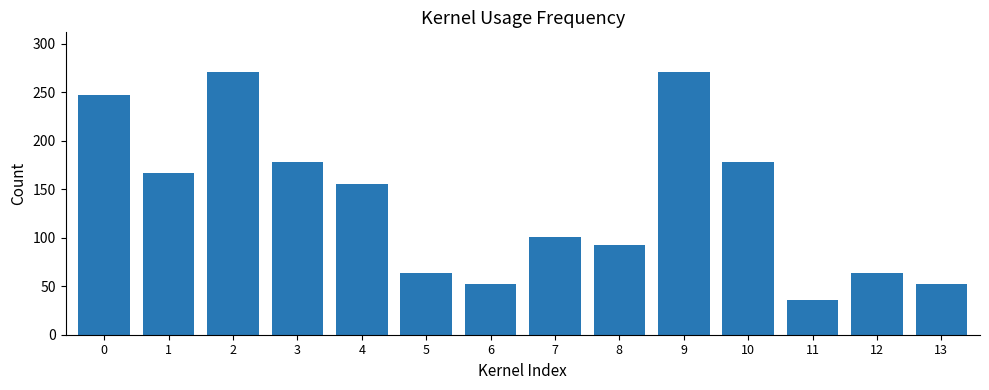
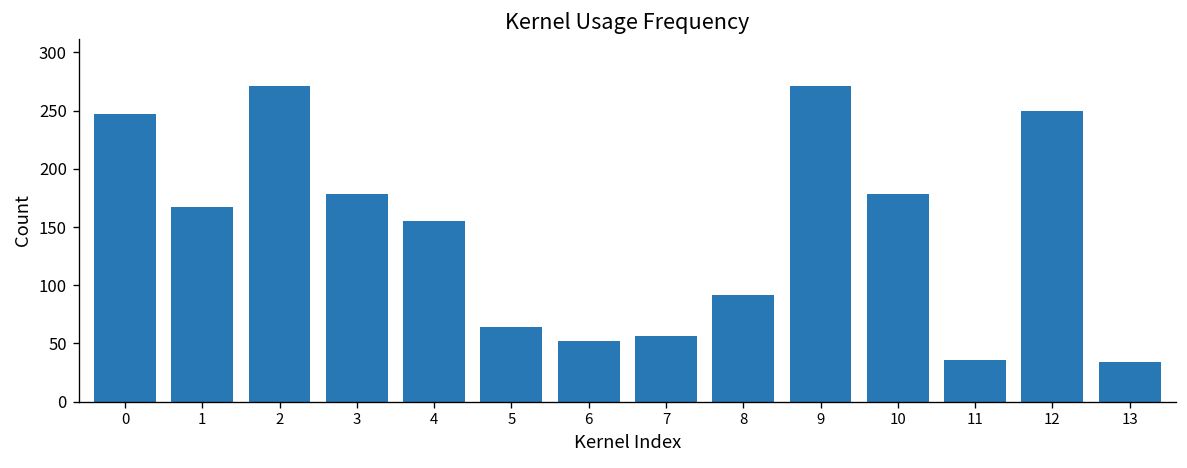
  {
    "0": 250,
    "1": 170,
    "2": 270,
    "3": 180,
    "4": 160,
    "5": 60,
    "6": 50,
-   "7": 100,
+   "7": 60,
    "8": 90,
    "9": 270,
    "10": 180,
    "11": 40,
-   "12": 60,
-   "13": 50
+   "12": 250,
+   "13": 30
  }
